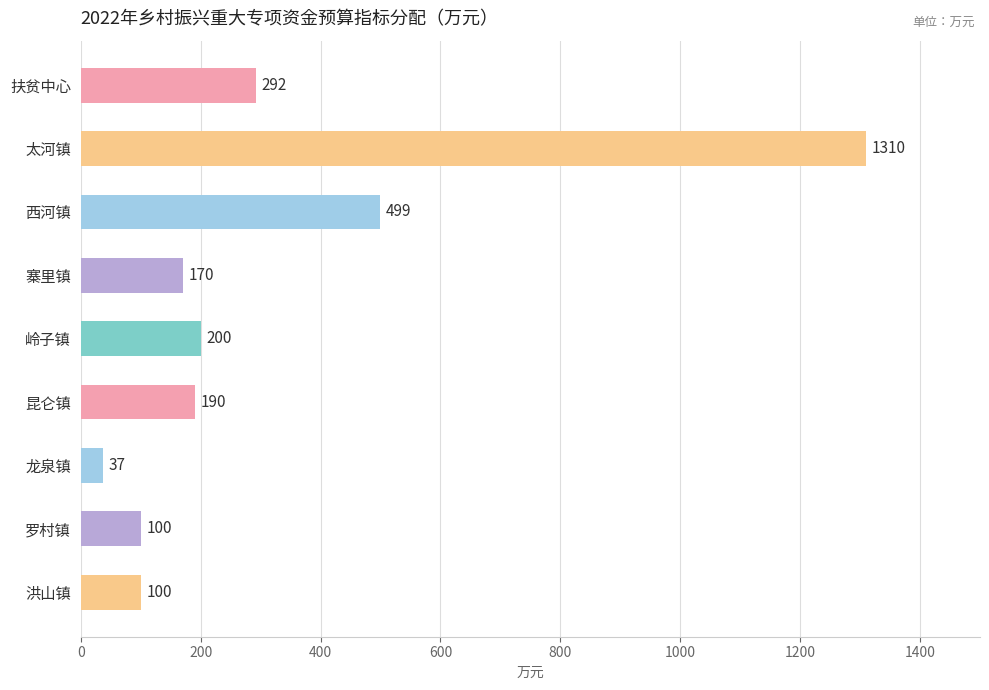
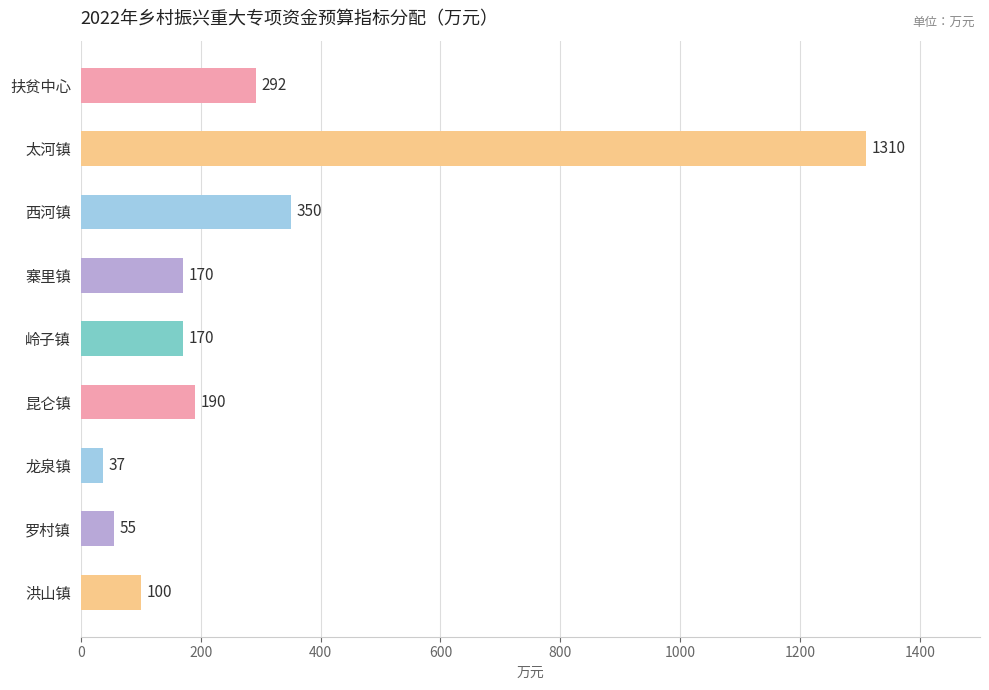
  {
    "扶贫中心": 292,
    "太河镇": 1310,
-   "西河镇": 499,
+   "西河镇": 350,
    "寨里镇": 170,
-   "岭子镇": 200,
+   "岭子镇": 170,
    "昆仑镇": 190,
    "龙泉镇": 37,
-   "罗村镇": 100,
+   "罗村镇": 55,
    "洪山镇": 100
  }
